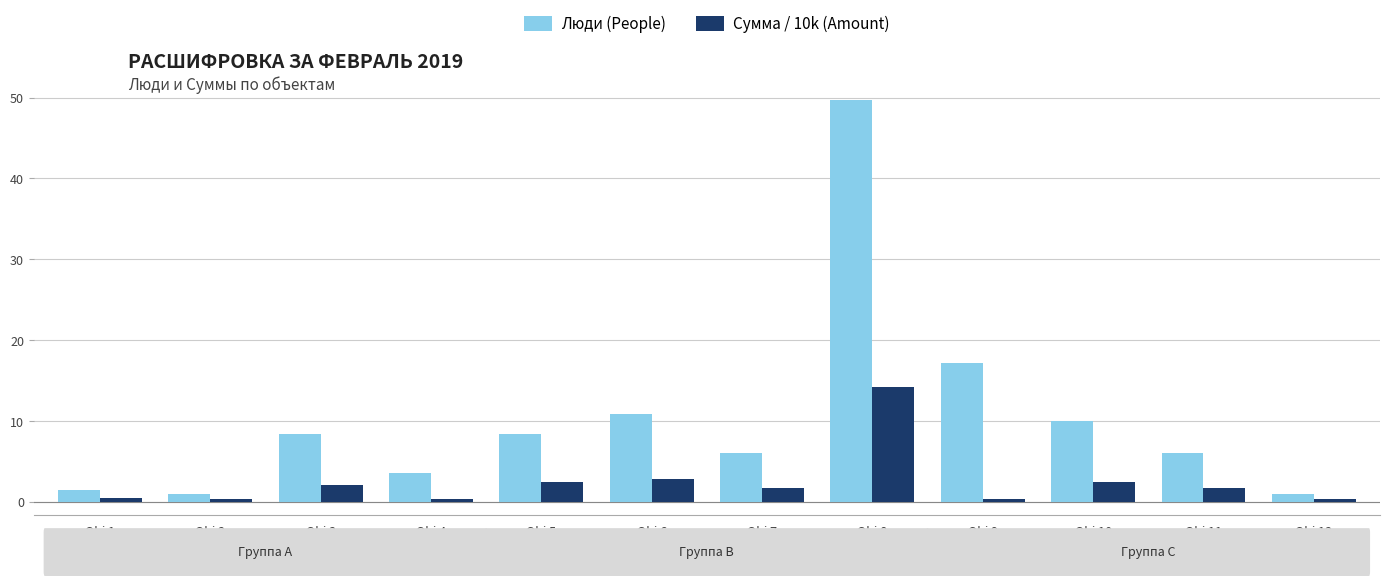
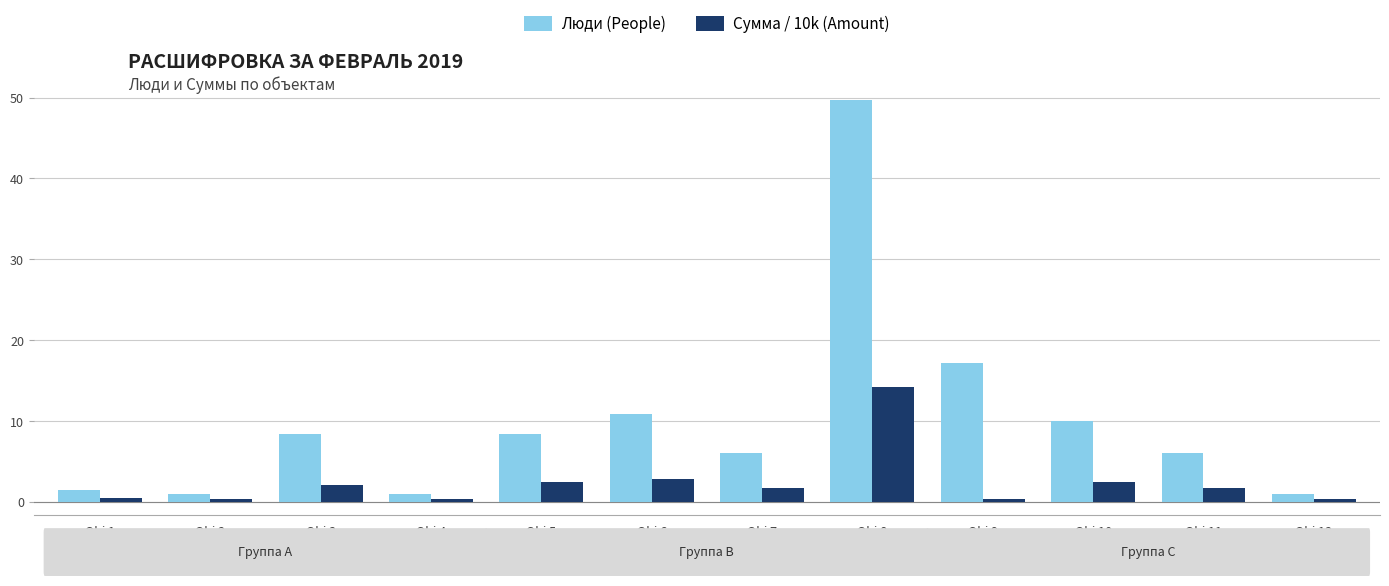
  {
    "Люди (People)": {
      "Obj 1": 1,
      "Obj 2": 1,
      "Obj 3": 8,
-     "Obj 4": 4,
+     "Obj 4": 1,
      "Obj 5": 8,
      "Obj 6": 11,
      "Obj 7": 6,
      "Obj 8": 50,
      "Obj 9": 17,
      "Obj 10": 10,
      "Obj 11": 6,
      "Obj 12": 1
    },
    "Сумма / 10k (Amount)": {
      "Obj 1": 0,
      "Obj 3": 2,
      "Obj 5": 2,
      "Obj 6": 3,
      "Obj 7": 2,
      "Obj 8": 14,
      "Obj 10": 2,
      "Obj 11": 2
    }
  }
